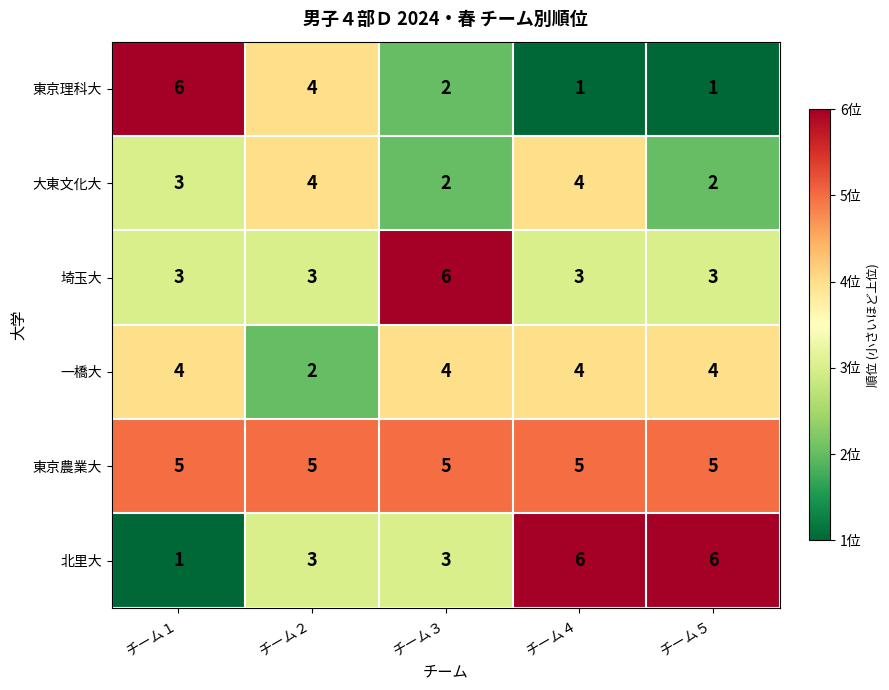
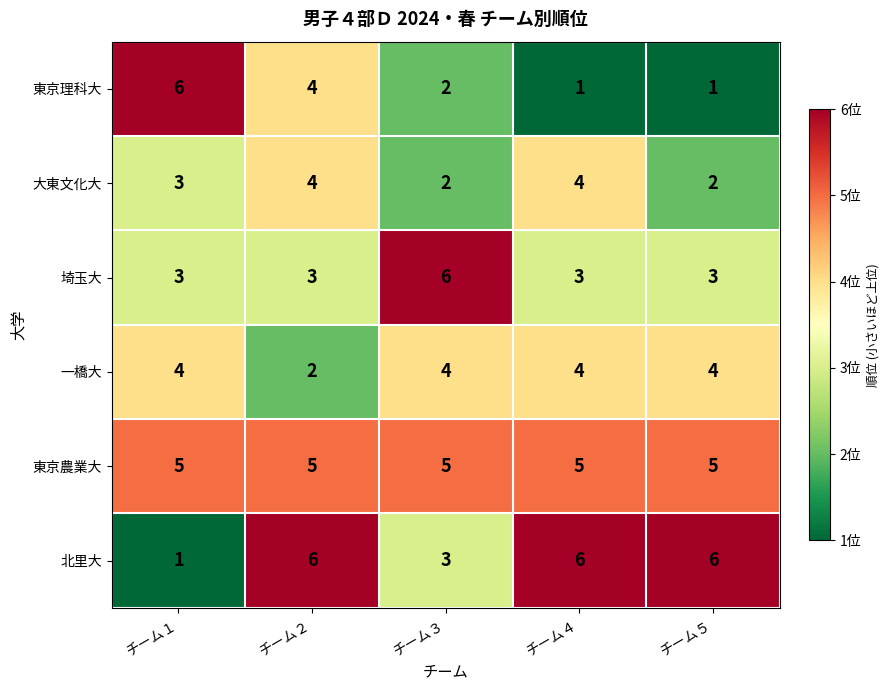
  {
    "東京理科大": {
      "チーム１": 6,
      "チーム２": 4,
      "チーム３": 2,
      "チーム４": 1,
      "チーム５": 1
    },
    "大東文化大": {
      "チーム１": 3,
      "チーム２": 4,
      "チーム３": 2,
      "チーム４": 4,
      "チーム５": 2
    },
    "埼玉大": {
      "チーム１": 3,
      "チーム２": 3,
      "チーム３": 6,
      "チーム４": 3,
      "チーム５": 3
    },
    "一橋大": {
      "チーム１": 4,
      "チーム２": 2,
      "チーム３": 4,
      "チーム４": 4,
      "チーム５": 4
    },
    "東京農業大": {
      "チーム１": 5,
      "チーム２": 5,
      "チーム３": 5,
      "チーム４": 5,
      "チーム５": 5
    },
    "北里大": {
      "チーム１": 1,
-     "チーム２": 3,
+     "チーム２": 6,
      "チーム３": 3,
      "チーム４": 6,
      "チーム５": 6
    }
  }
